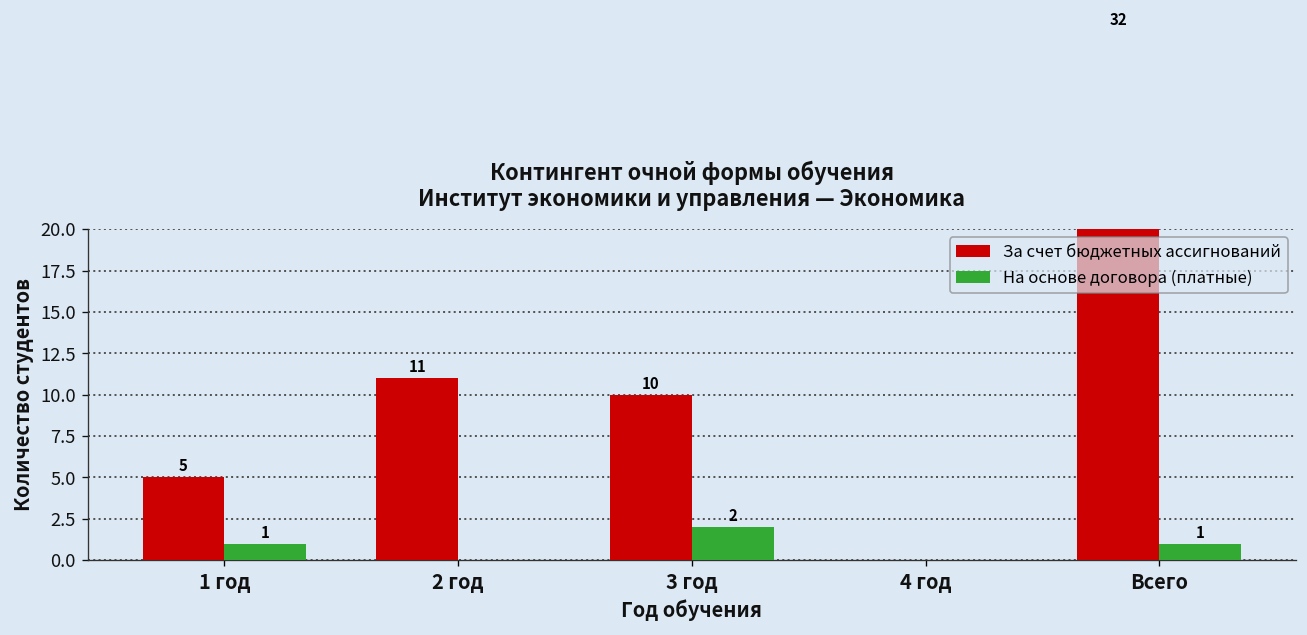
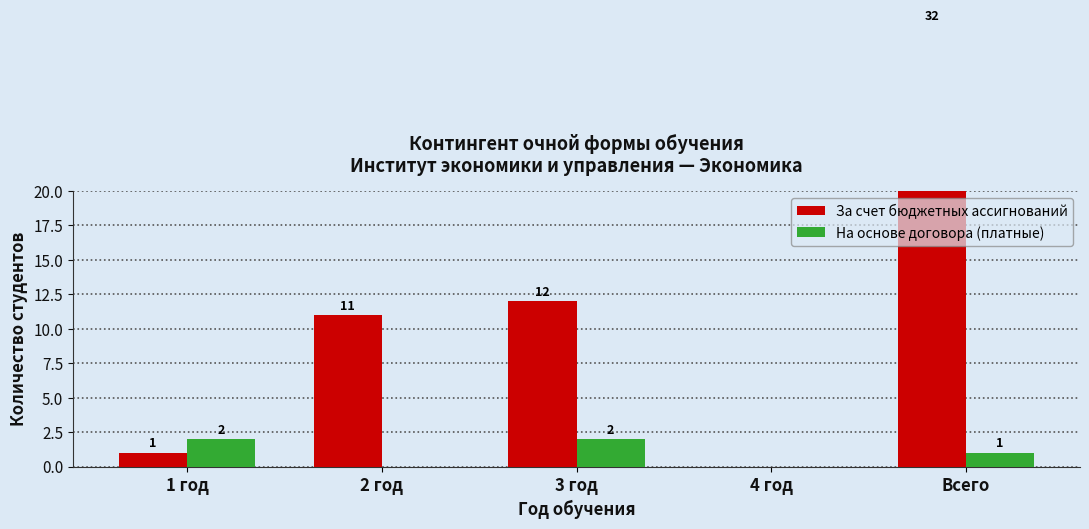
  {
    "За счет бюджетных ассигнований": {
-     "1 год": 5,
+     "1 год": 1,
      "2 год": 11,
-     "3 год": 10
+     "3 год": 12
    },
    "На основе договора (платные)": {
-     "1 год": 1,
+     "1 год": 2,
      "3 год": 2,
      "Всего": 1
    }
  }
